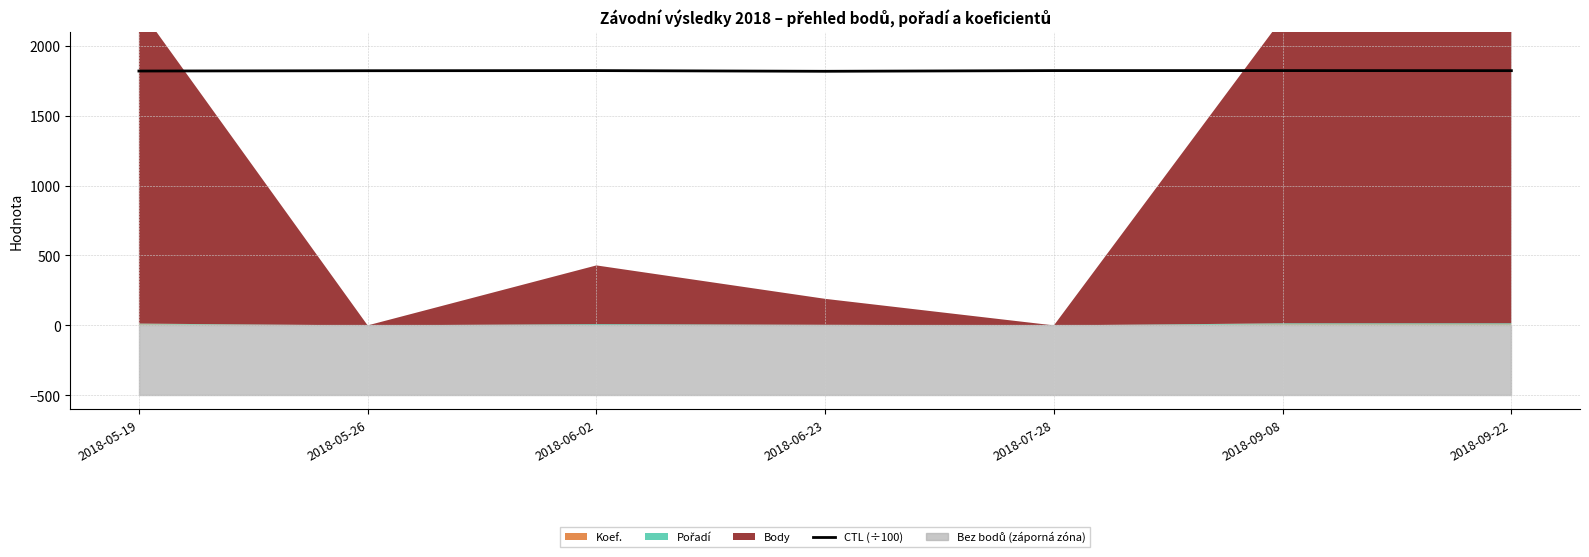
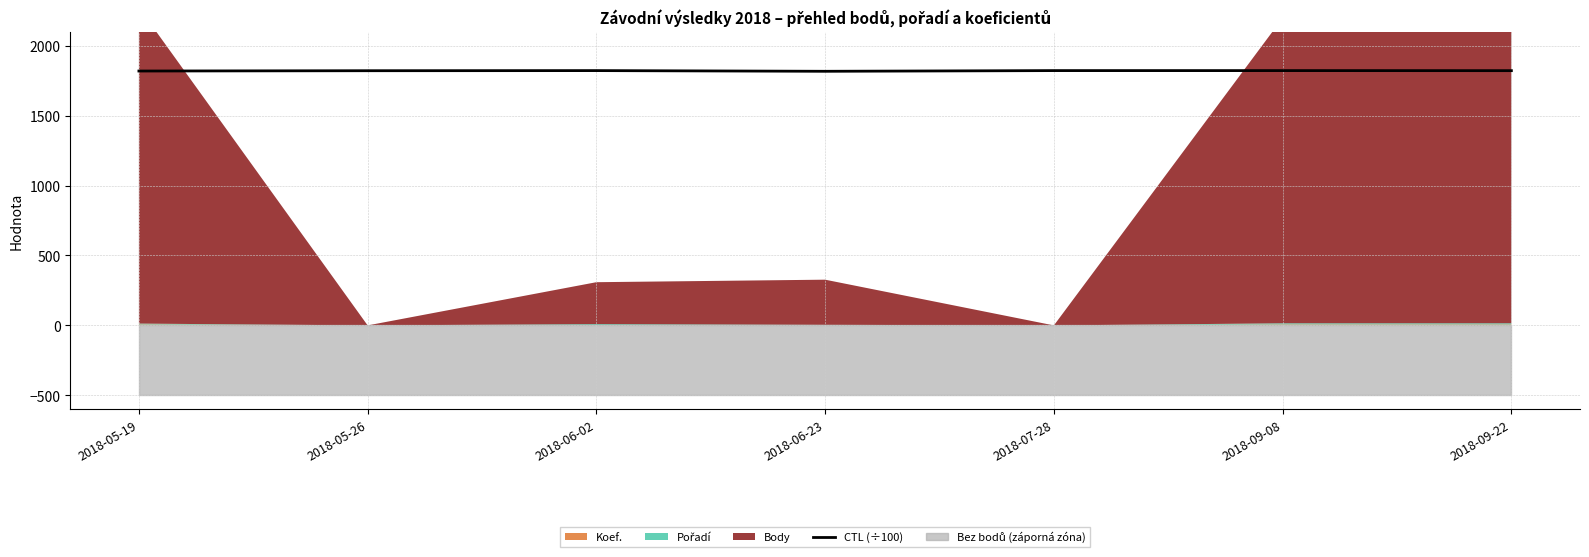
  {
    "CTL (÷100)": {
      "2018-05-19": 1820,
      "2018-05-26": 1820,
      "2018-06-02": 1820,
      "2018-06-23": 1820,
      "2018-07-28": 1820,
      "2018-09-08": 1820,
      "2018-09-22": 1820
    },
    "Body": {
-     "2018-06-02": 420,
-     "2018-06-23": 190
+     "2018-06-02": 300,
+     "2018-06-23": 320
    }
  }
